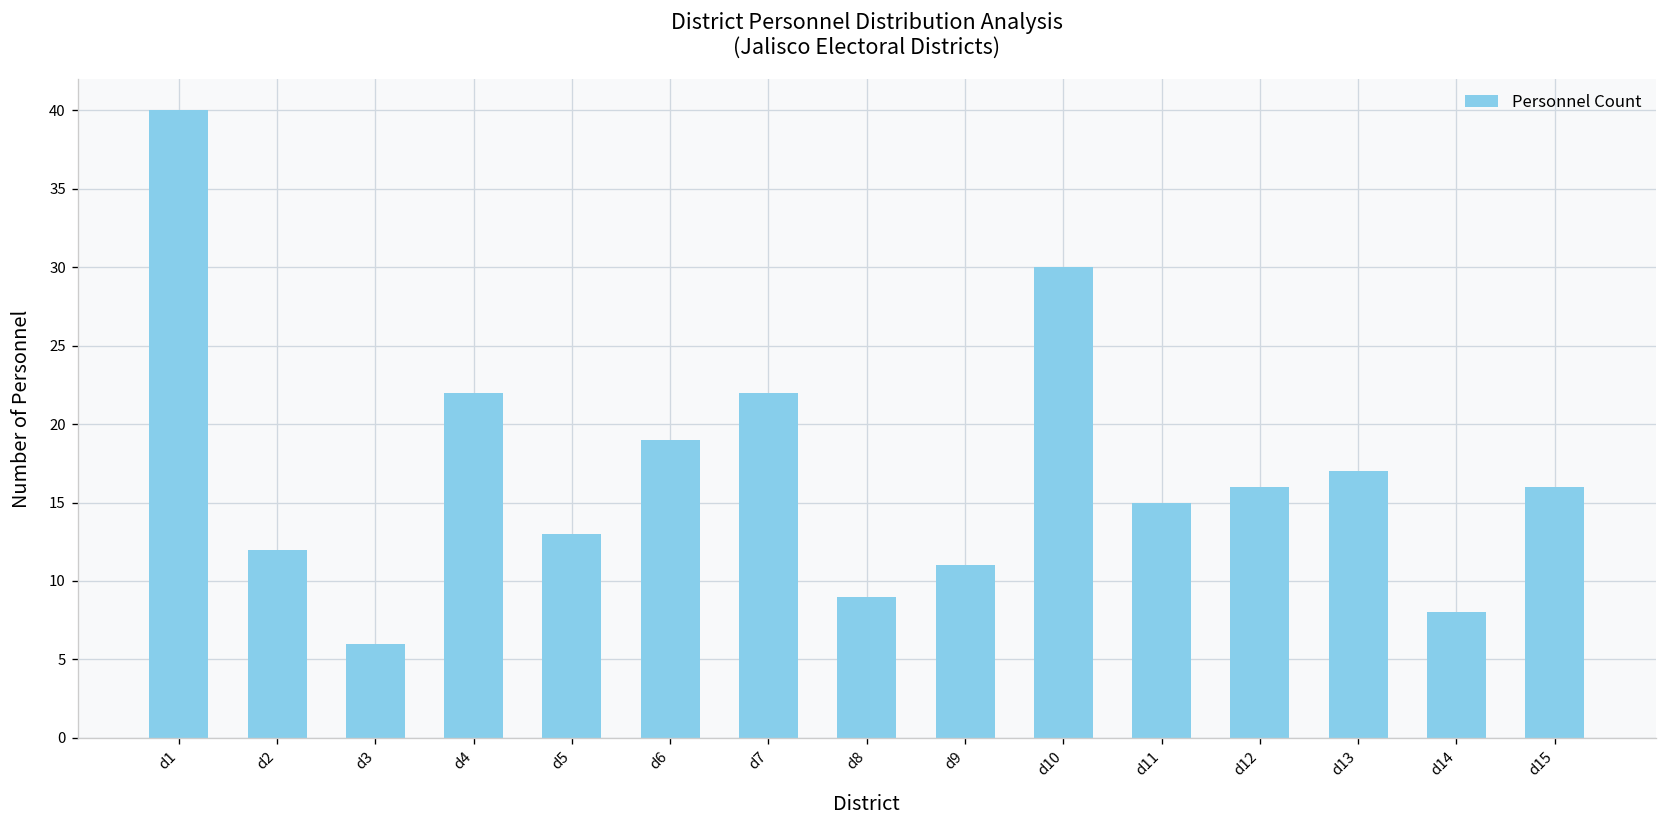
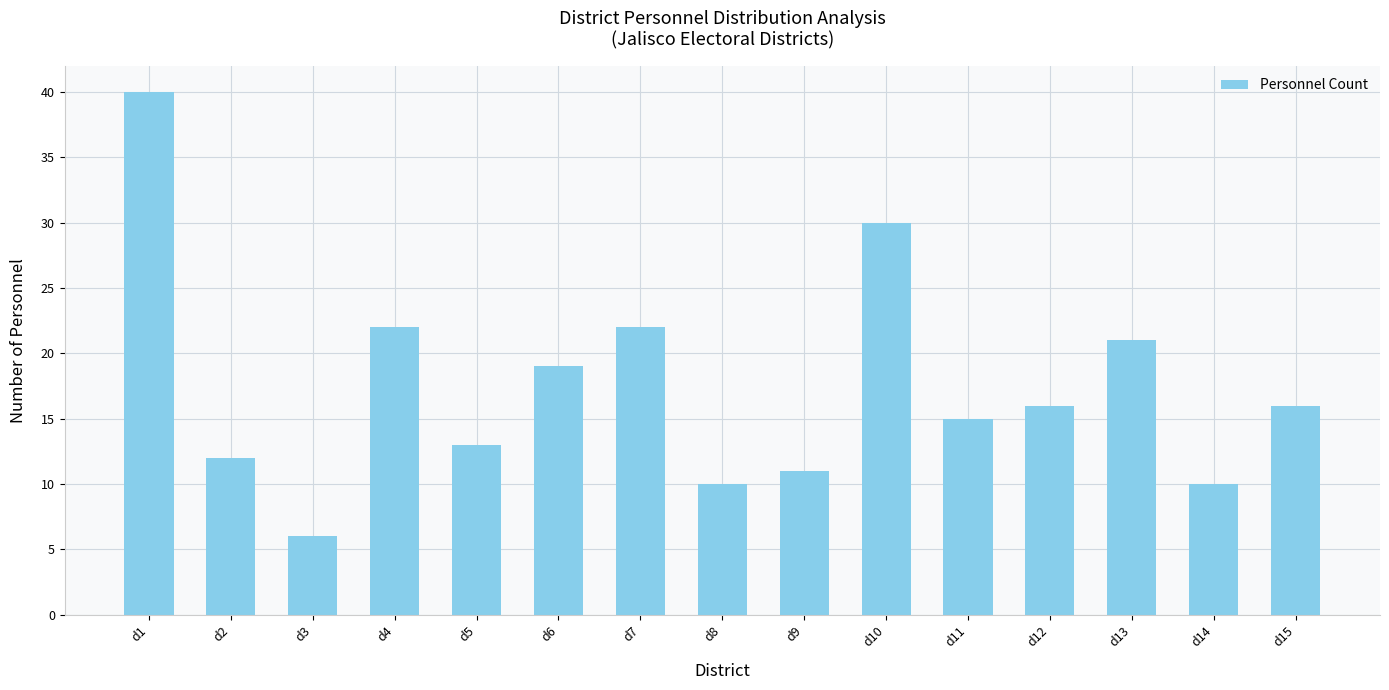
  {
    "d1": 40,
    "d2": 12,
    "d3": 6,
    "d4": 22,
    "d5": 13,
    "d6": 19,
    "d7": 22,
-   "d8": 9,
+   "d8": 10,
    "d9": 11,
    "d10": 30,
    "d11": 15,
    "d12": 16,
-   "d13": 17,
-   "d14": 8,
+   "d13": 21,
+   "d14": 10,
    "d15": 16
  }
